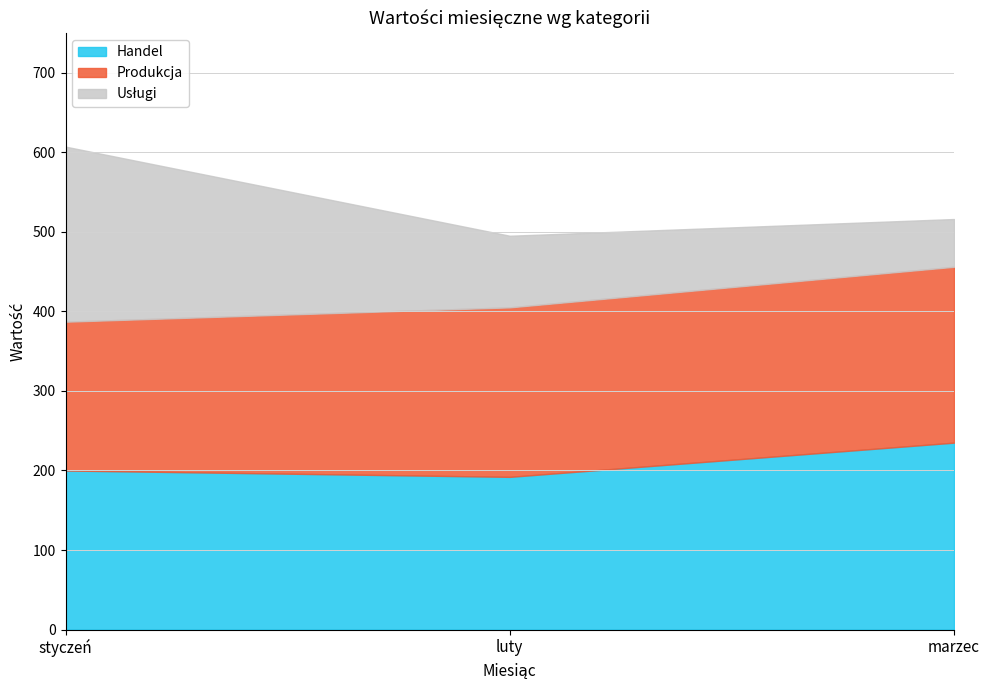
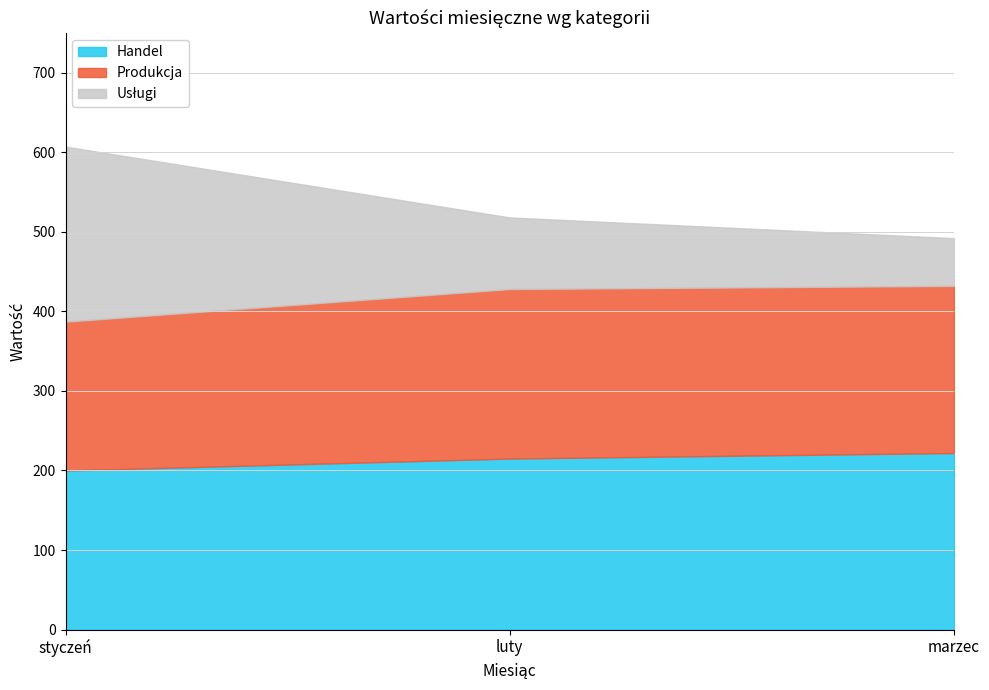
  {
    "Handel": {
      "styczeń": 200,
-     "luty": 190,
-     "marzec": 240
+     "luty": 220,
+     "marzec": 220
    },
    "Produkcja": {
      "styczeń": 190,
      "luty": 210,
-     "marzec": 220
+     "marzec": 210
    },
    "Usługi": {
      "styczeń": 220,
      "luty": 90,
      "marzec": 60
    }
  }
